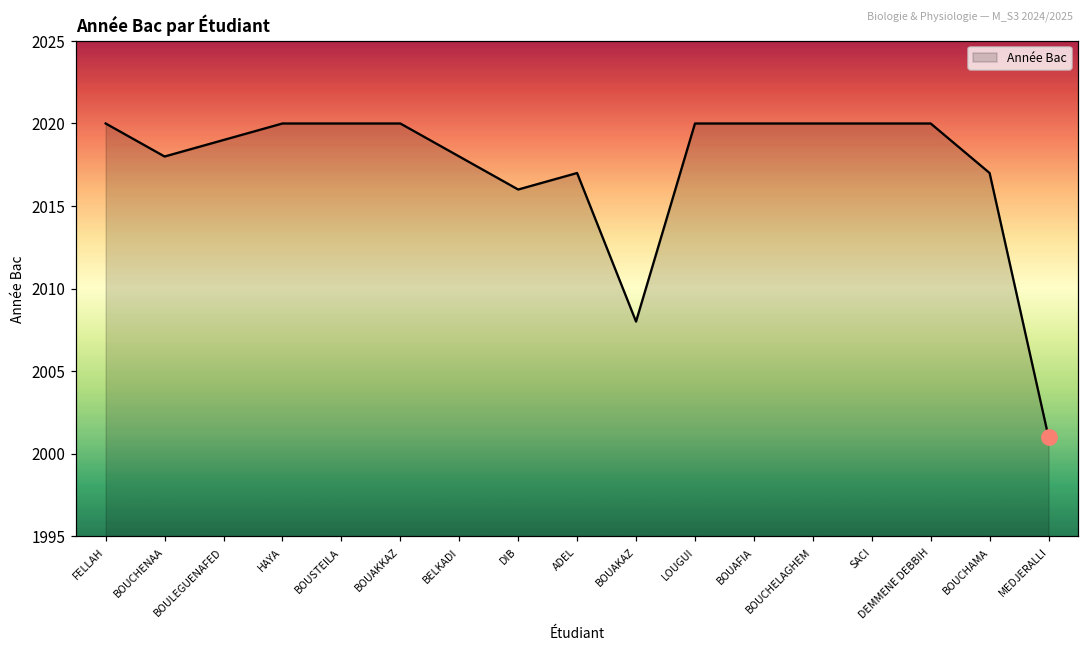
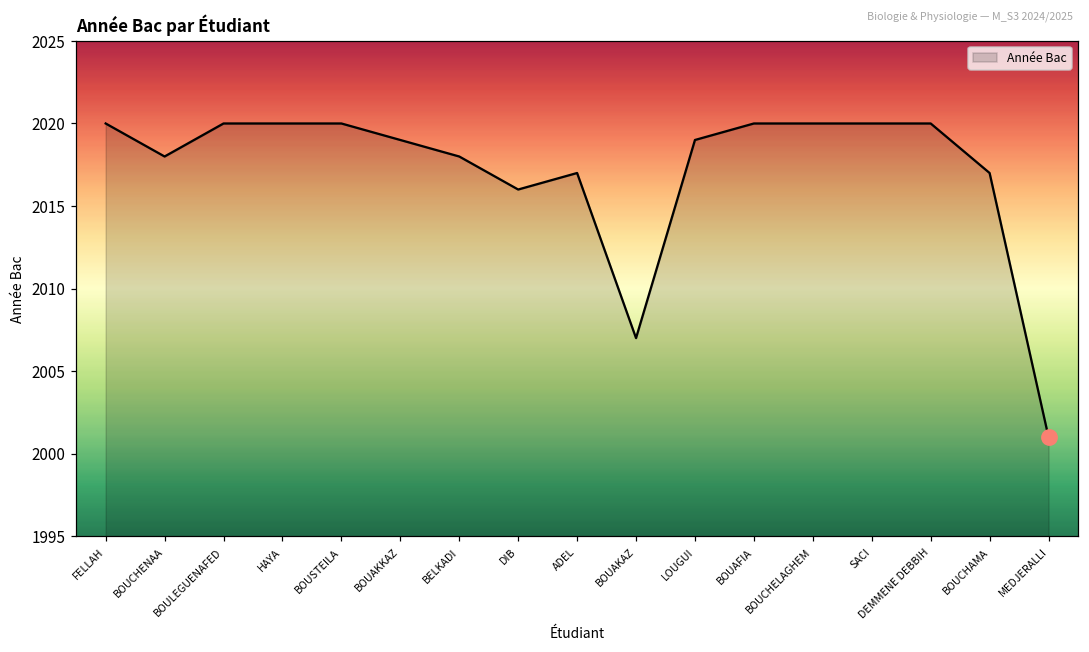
  {
    "Année Bac": {
      "FELLAH": 2020,
      "BOUCHENAA": 2018,
-     "BOULEGUENAFED": 2019,
+     "BOULEGUENAFED": 2020,
      "HAYA": 2020,
      "BOUSTEILA": 2020,
-     "BOUAKKAZ": 2020,
+     "BOUAKKAZ": 2019,
      "BELKADI": 2018,
      "DIB": 2016,
      "ADEL": 2017,
-     "BOUAKAZ": 2008,
-     "LOUGUI": 2020,
+     "BOUAKAZ": 2007,
+     "LOUGUI": 2019,
      "BOUAFIA": 2020,
      "BOUCHELAGHEM": 2020,
      "SACI": 2020,
      "DEMMENE DEBBIH": 2020,
      "BOUCHAMA": 2017
    }
  }
